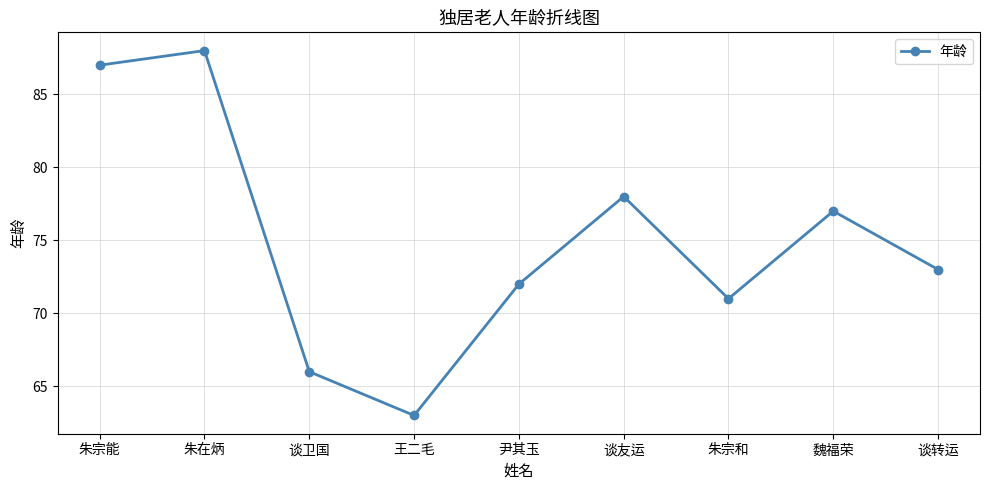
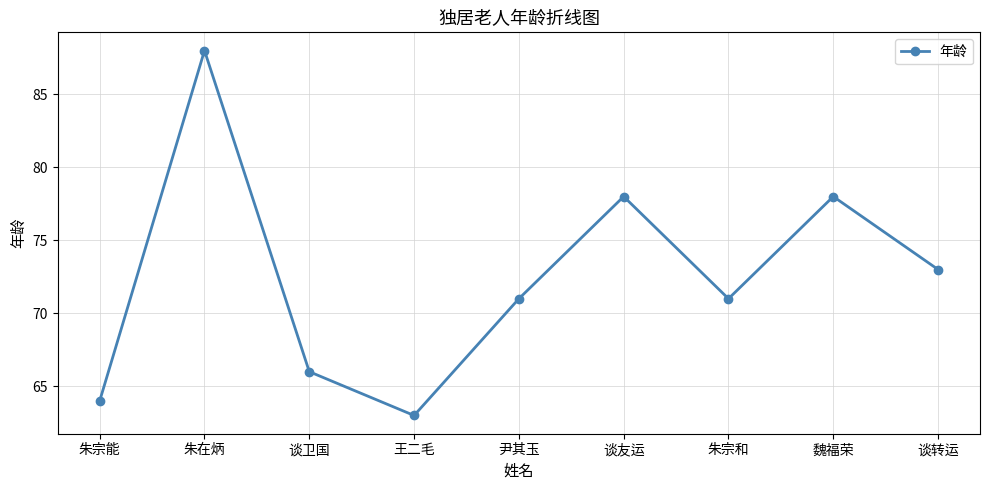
  {
-   "朱宗能": 87,
+   "朱宗能": 64,
    "朱在炳": 88,
    "谈卫国": 66,
    "王二毛": 63,
-   "尹其玉": 72,
+   "尹其玉": 71,
    "谈友运": 78,
    "朱宗和": 71,
-   "魏福荣": 77,
+   "魏福荣": 78,
    "谈转运": 73
  }
